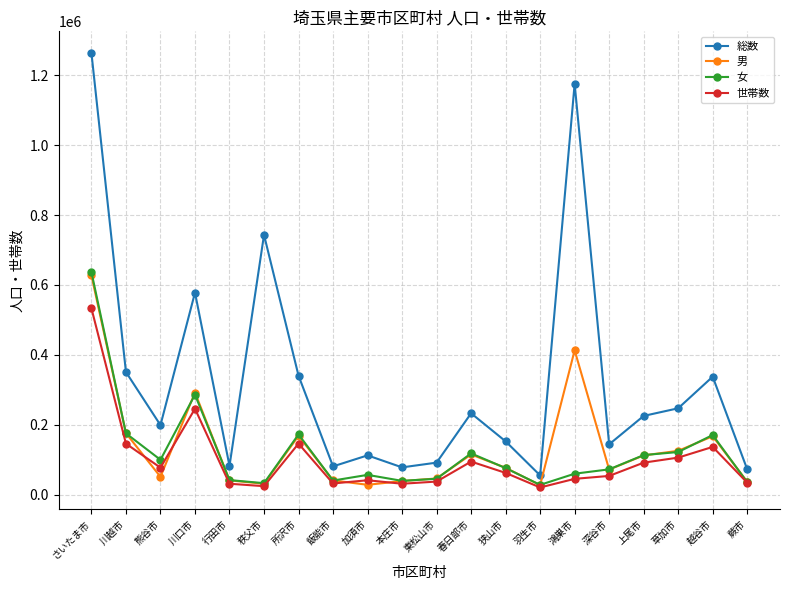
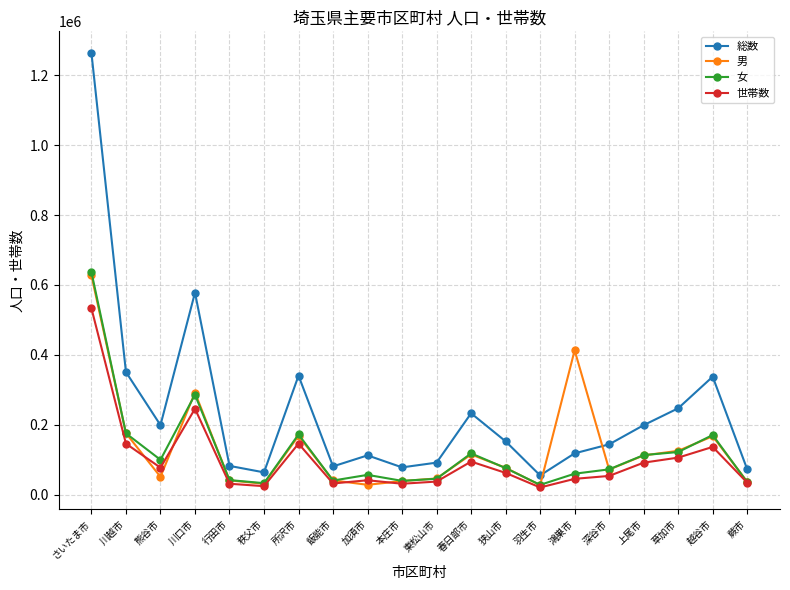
  {
    "総数": {
      "さいたま市": 1260000,
      "川越市": 350000,
      "熊谷市": 200000,
      "川口市": 580000,
      "行田市": 80000,
-     "秩父市": 740000,
+     "秩父市": 60000,
      "所沢市": 340000,
      "飯能市": 80000,
      "加須市": 110000,
      "本庄市": 80000,
      "東松山市": 90000,
      "春日部市": 230000,
      "狭山市": 150000,
      "羽生市": 50000,
-     "鴻巣市": 1180000,
+     "鴻巣市": 120000,
      "深谷市": 140000,
-     "上尾市": 230000,
+     "上尾市": 200000,
      "草加市": 250000,
      "越谷市": 340000,
      "蕨市": 70000
    },
    "男": {
      "さいたま市": 630000,
      "熊谷市": 50000,
      "加須市": 30000,
      "鴻巣市": 410000
    },
    "女": {
      "さいたま市": 640000,
      "熊谷市": 100000,
      "加須市": 60000,
      "鴻巣市": 60000
    },
    "世帯数": {
      "さいたま市": 530000,
      "川越市": 150000,
      "熊谷市": 80000,
      "川口市": 250000,
      "行田市": 30000,
      "所沢市": 150000,
      "飯能市": 30000,
      "加須市": 40000,
      "本庄市": 30000,
      "東松山市": 40000,
      "春日部市": 90000,
      "狭山市": 60000,
      "鴻巣市": 50000,
      "深谷市": 50000,
      "上尾市": 90000,
      "草加市": 110000,
      "越谷市": 140000
    }
  }
